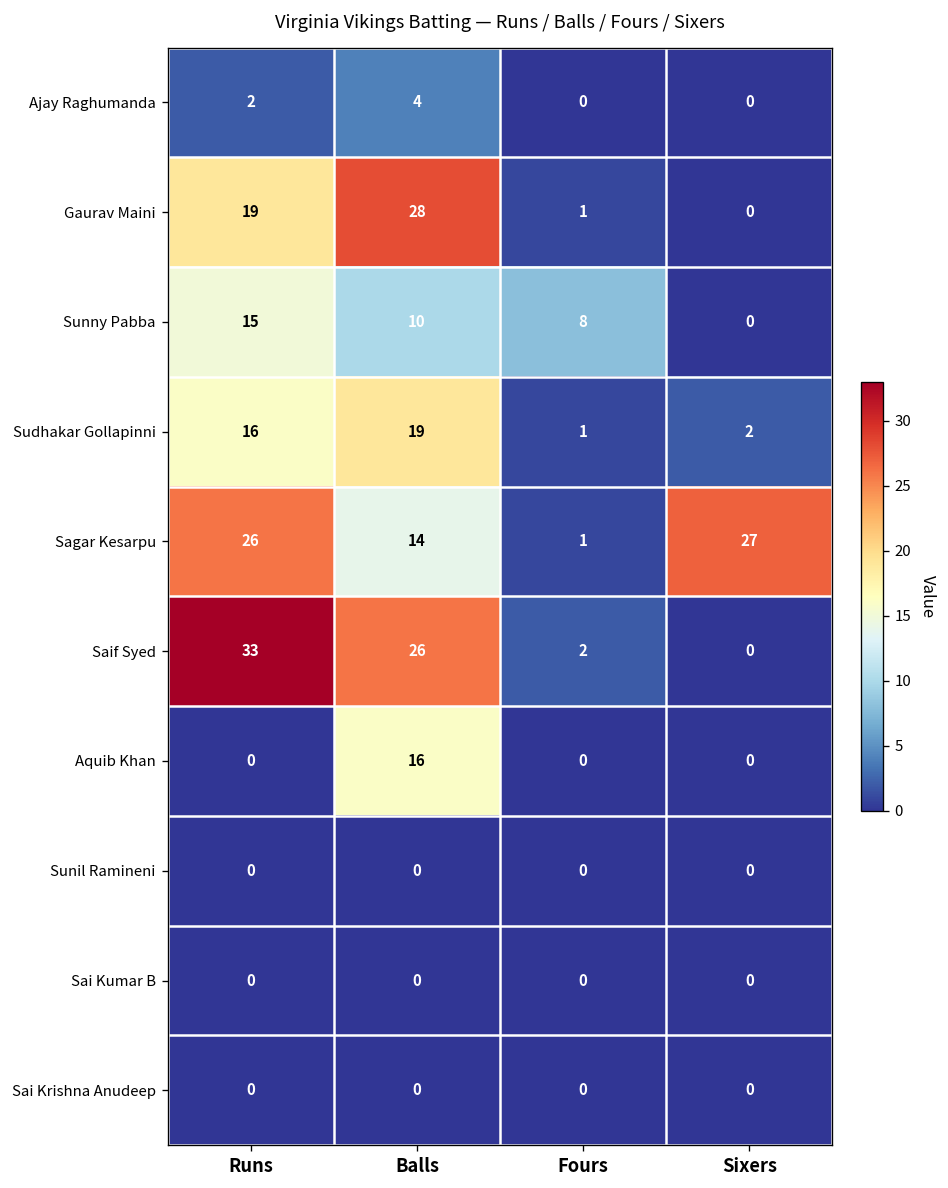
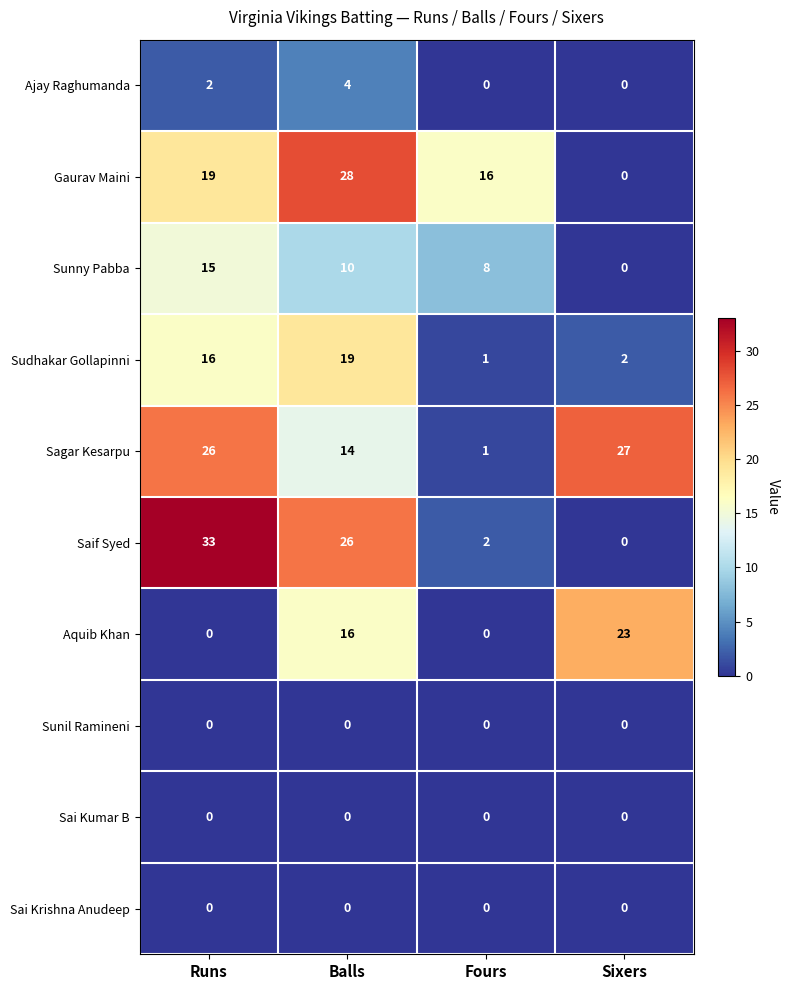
  {
    "Ajay Raghumanda": {
      "Runs": 2,
      "Balls": 4,
      "Fours": 0,
      "Sixers": 0
    },
    "Gaurav Maini": {
      "Runs": 19,
      "Balls": 28,
-     "Fours": 1,
+     "Fours": 16,
      "Sixers": 0
    },
    "Sunny Pabba": {
      "Runs": 15,
      "Balls": 10,
      "Fours": 8,
      "Sixers": 0
    },
    "Sudhakar Gollapinni": {
      "Runs": 16,
      "Balls": 19,
      "Fours": 1,
      "Sixers": 2
    },
    "Sagar Kesarpu": {
      "Runs": 26,
      "Balls": 14,
      "Fours": 1,
      "Sixers": 27
    },
    "Saif Syed": {
      "Runs": 33,
      "Balls": 26,
      "Fours": 2,
      "Sixers": 0
    },
    "Aquib Khan": {
      "Runs": 0,
      "Balls": 16,
      "Fours": 0,
-     "Sixers": 0
+     "Sixers": 23
    },
    "Sunil Ramineni": {
      "Runs": 0,
      "Balls": 0,
      "Fours": 0,
      "Sixers": 0
    },
    "Sai Kumar B": {
      "Runs": 0,
      "Balls": 0,
      "Fours": 0,
      "Sixers": 0
    },
    "Sai Krishna Anudeep": {
      "Runs": 0,
      "Balls": 0,
      "Fours": 0,
      "Sixers": 0
    }
  }
